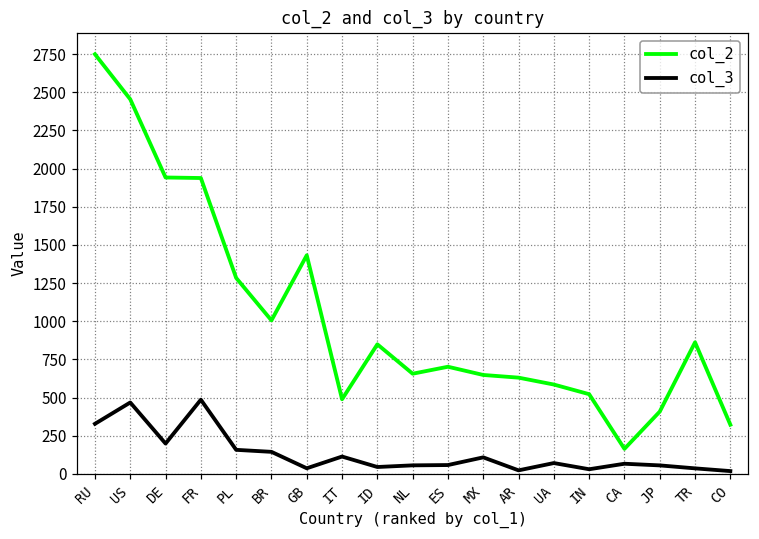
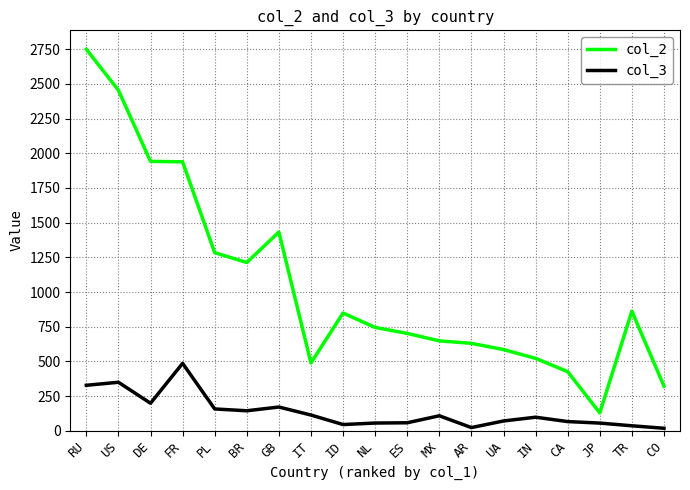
  {
    "col_2": {
      "RU": 2750,
      "US": 2450,
      "DE": 1940,
      "FR": 1940,
      "PL": 1280,
-     "BR": 1010,
+     "BR": 1210,
      "GB": 1430,
      "IT": 490,
      "ID": 850,
-     "NL": 660,
+     "NL": 740,
      "ES": 700,
      "MX": 650,
      "AR": 630,
      "UA": 590,
      "IN": 520,
-     "CA": 160,
-     "JP": 410,
+     "CA": 430,
+     "JP": 130,
      "TR": 860,
      "CO": 320
    },
    "col_3": {
      "RU": 330,
-     "US": 470,
+     "US": 350,
      "DE": 200,
      "FR": 490,
      "PL": 160,
      "BR": 140,
-     "GB": 40,
+     "GB": 170,
      "IT": 110,
      "ID": 40,
      "NL": 60,
      "ES": 60,
      "MX": 110,
      "AR": 20,
      "UA": 70,
-     "IN": 30,
+     "IN": 100,
      "CA": 70,
      "JP": 60,
      "TR": 40,
      "CO": 20
    }
  }
